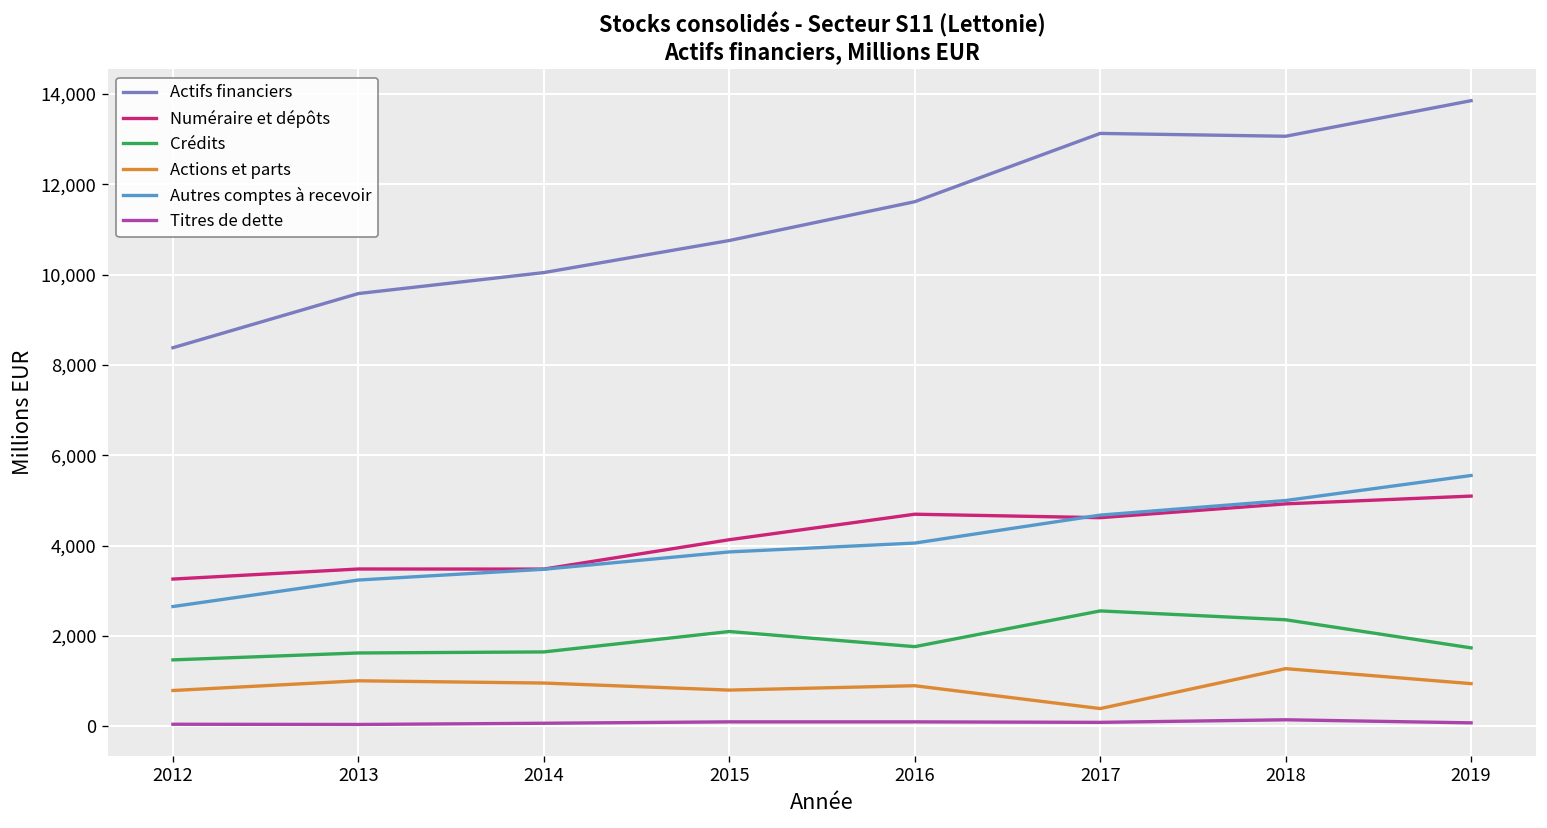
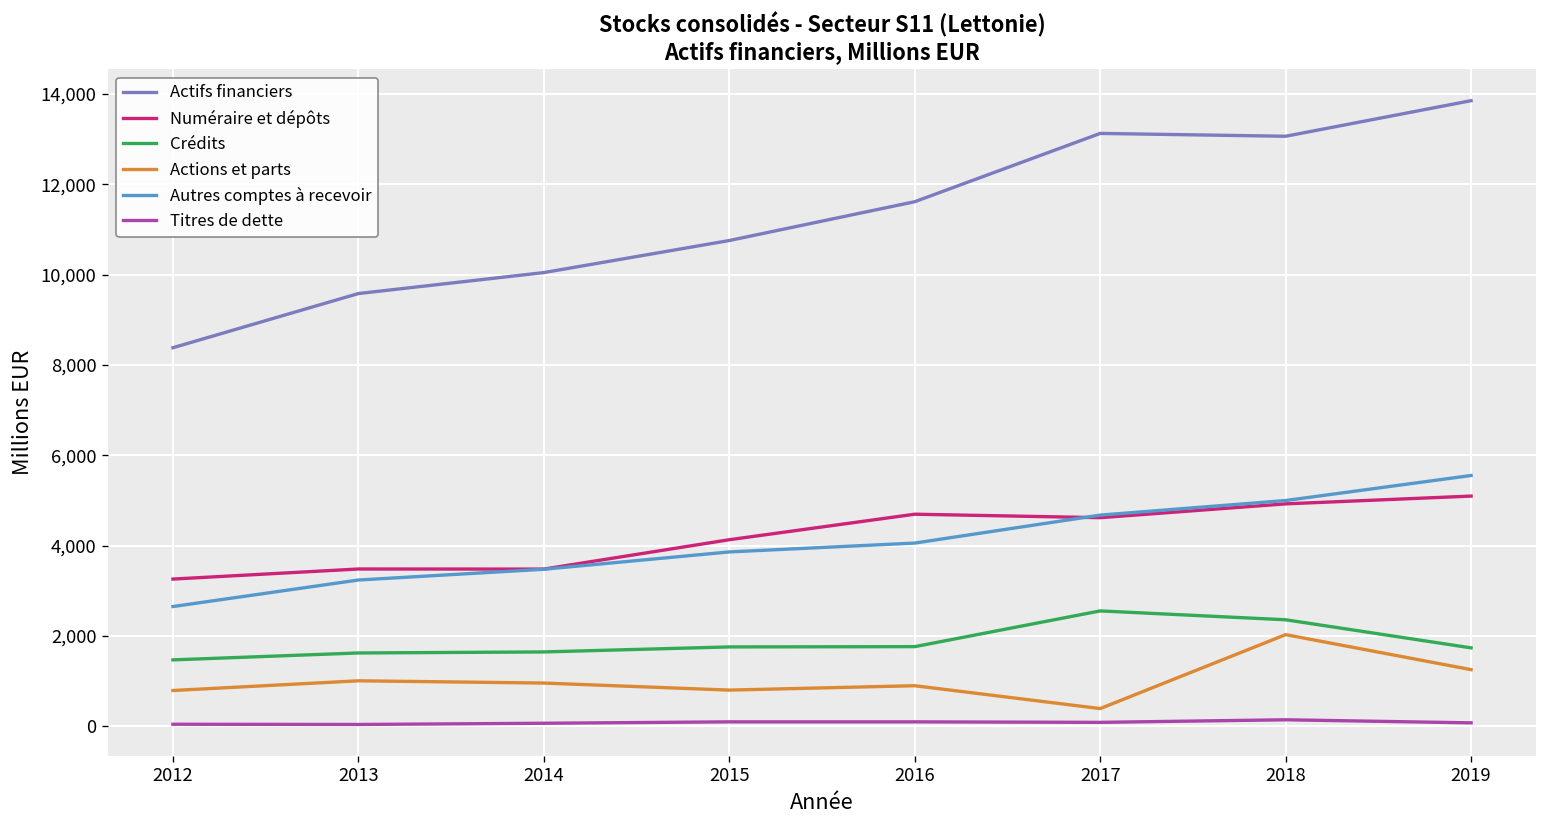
  {
    "Numéraire et dépôts": {
      "2012": "3,300",
      "2013": "3,500",
      "2015": "4,100",
      "2016": "4,700",
      "2018": "4,900",
      "2019": "5,100"
    },
    "Crédits": {
      "2012": "1,500",
      "2013": "1,600",
      "2014": "1,600",
-     "2015": "2,100",
+     "2015": "1,800",
      "2016": "1,800",
      "2017": "2,600",
      "2018": "2,400",
      "2019": "1,700"
    },
    "Actions et parts": {
      "2012": "800",
      "2013": "1,000",
      "2014": "1,000",
      "2015": "800",
      "2016": "900",
      "2017": "400",
-     "2018": "1,300",
-     "2019": "900"
+     "2018": "2,000",
+     "2019": "1,300"
    },
    "Titres de dette": {
      "2012": "0",
      "2013": "0",
      "2014": "100",
      "2015": "100",
      "2016": "100",
      "2017": "100",
      "2018": "100",
      "2019": "100"
    }
  }
